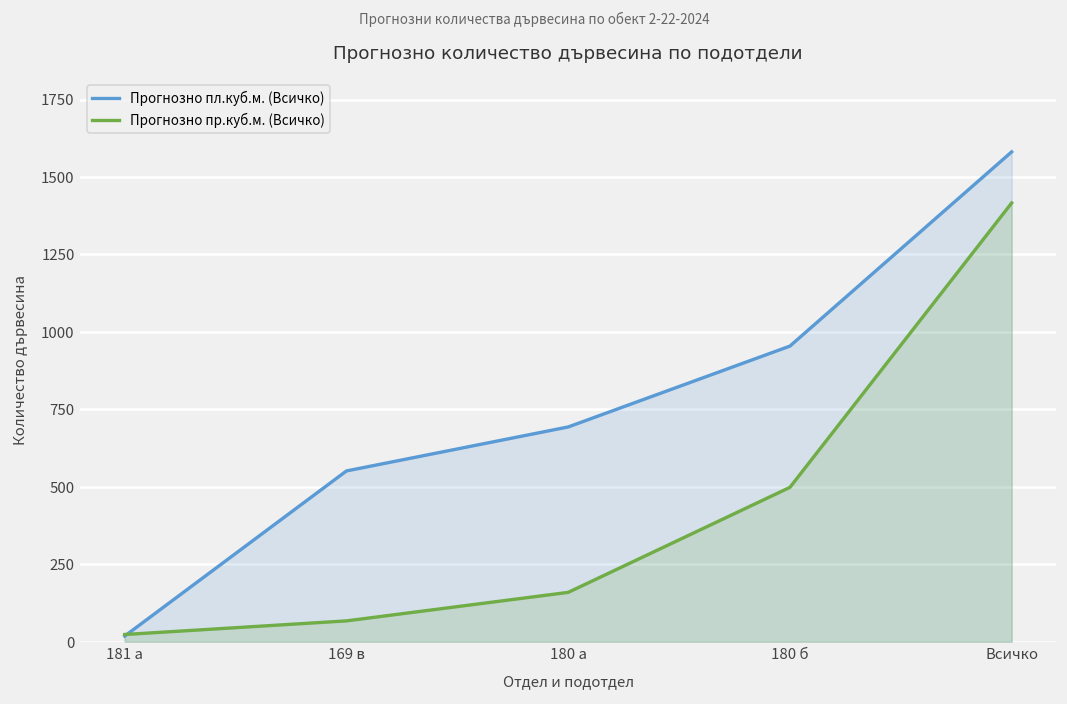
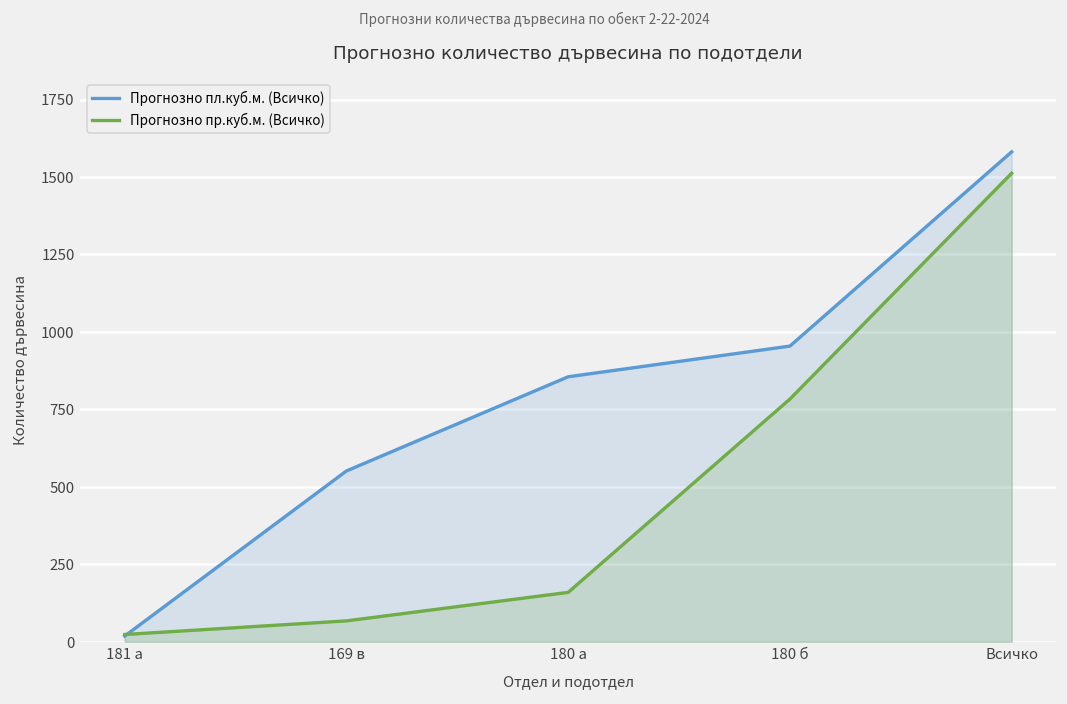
  {
    "Прогнозно пл.куб.м. (Всичко)": {
      "169 в": 550,
-     "180 а": 690,
+     "180 а": 860,
      "180 б": 950,
      "Всичко": 1580
    },
    "Прогнозно пр.куб.м. (Всичко)": {
      "169 в": 70,
      "180 а": 160,
-     "180 б": 500,
-     "Всичко": 1420
+     "180 б": 780,
+     "Всичко": 1510
    }
  }
